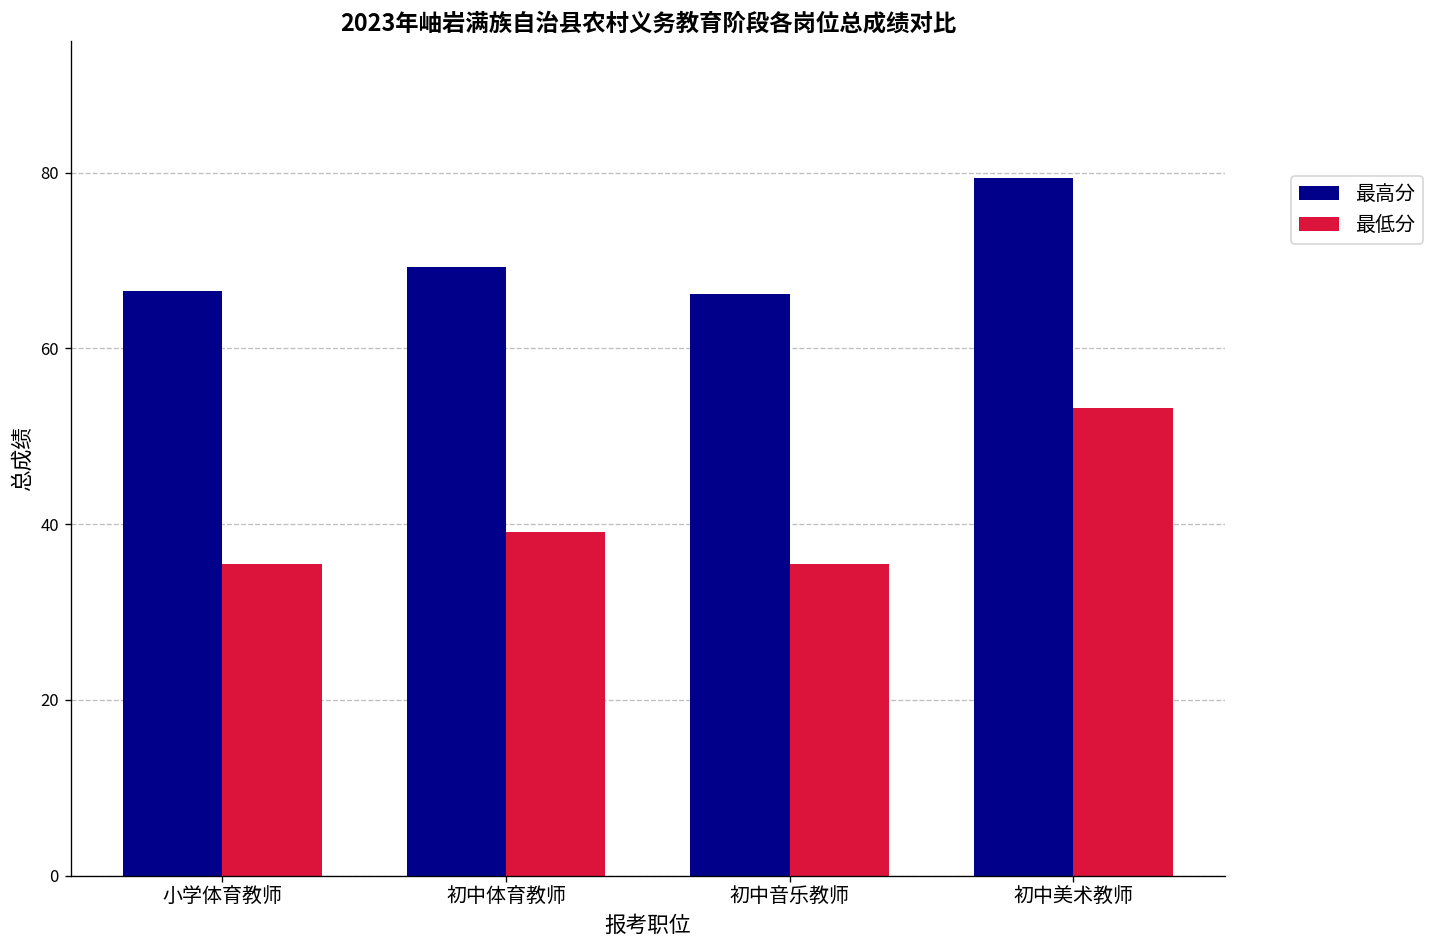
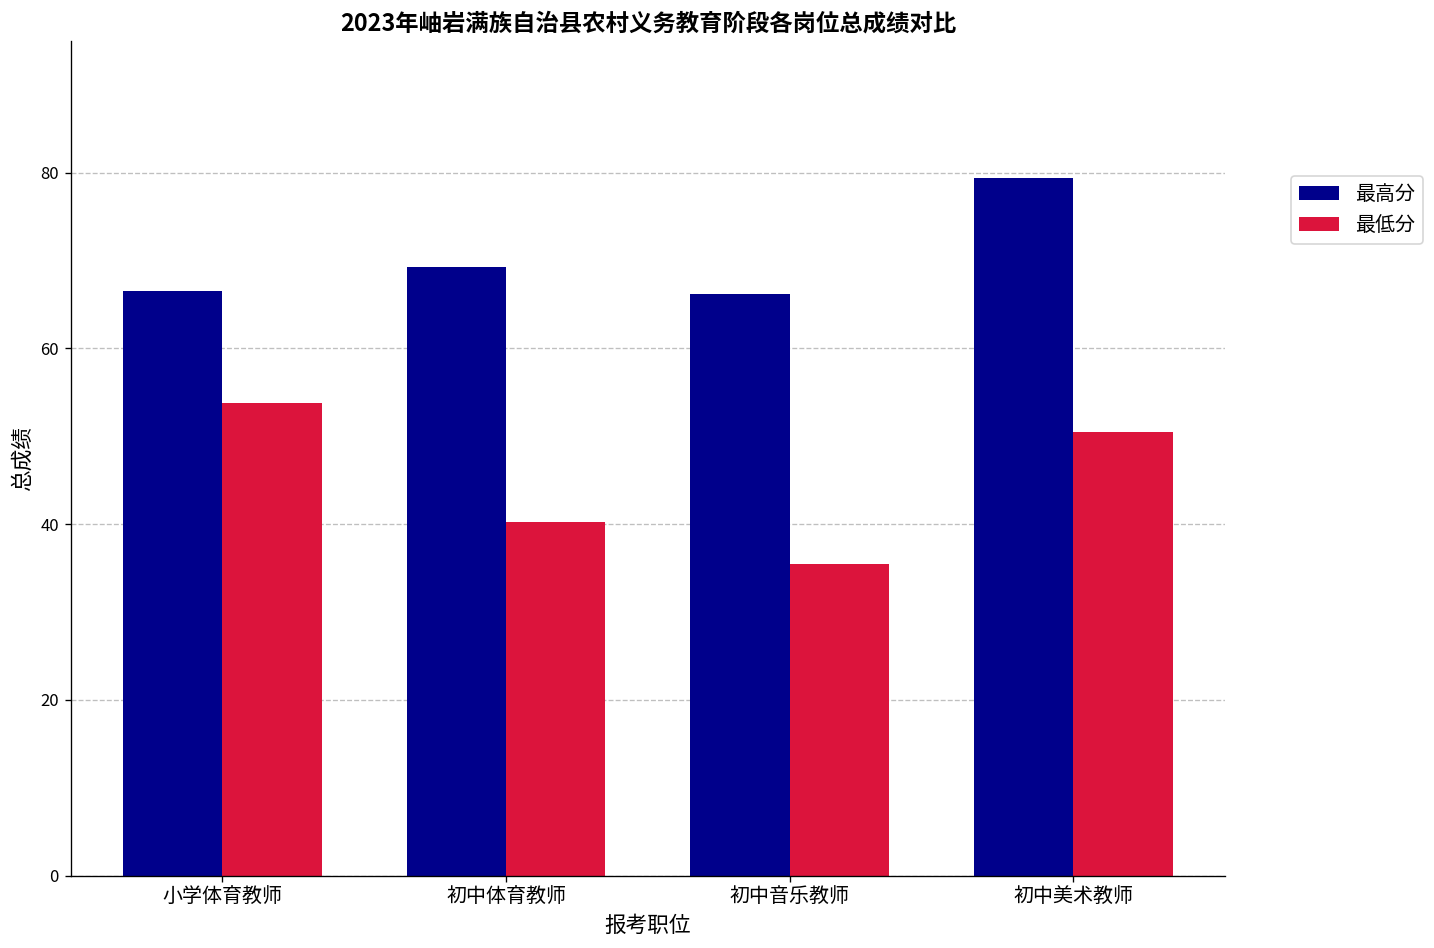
  {
    "最高分": {
      "小学体育教师": 67,
      "初中体育教师": 69,
      "初中音乐教师": 66,
      "初中美术教师": 79
    },
    "最低分": {
-     "小学体育教师": 35,
-     "初中体育教师": 39,
+     "小学体育教师": 54,
+     "初中体育教师": 40,
      "初中音乐教师": 35,
-     "初中美术教师": 53
+     "初中美术教师": 51
    }
  }
